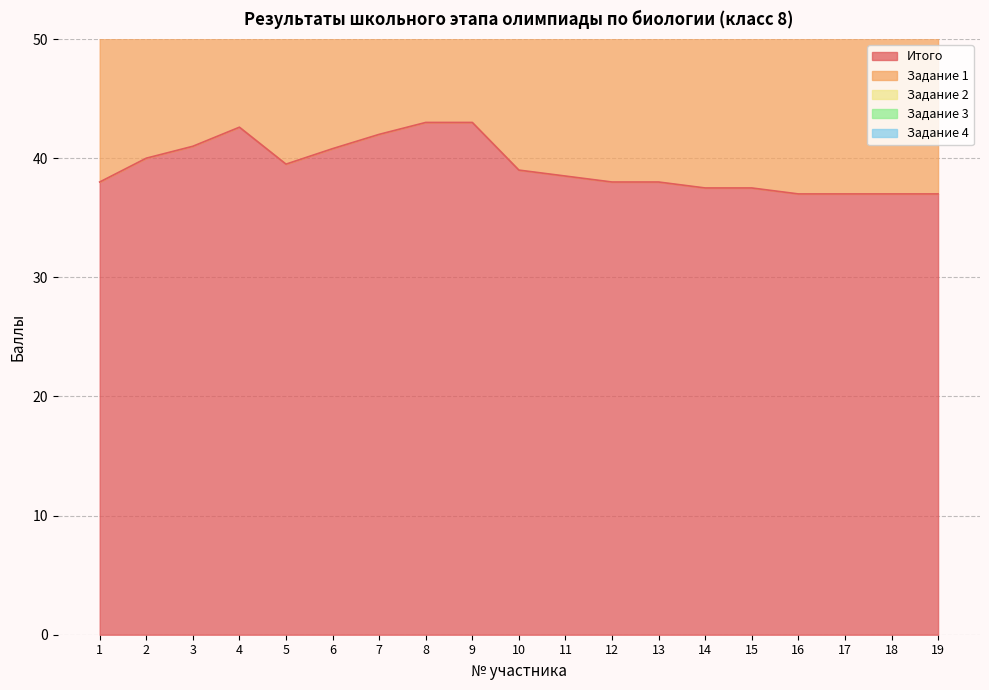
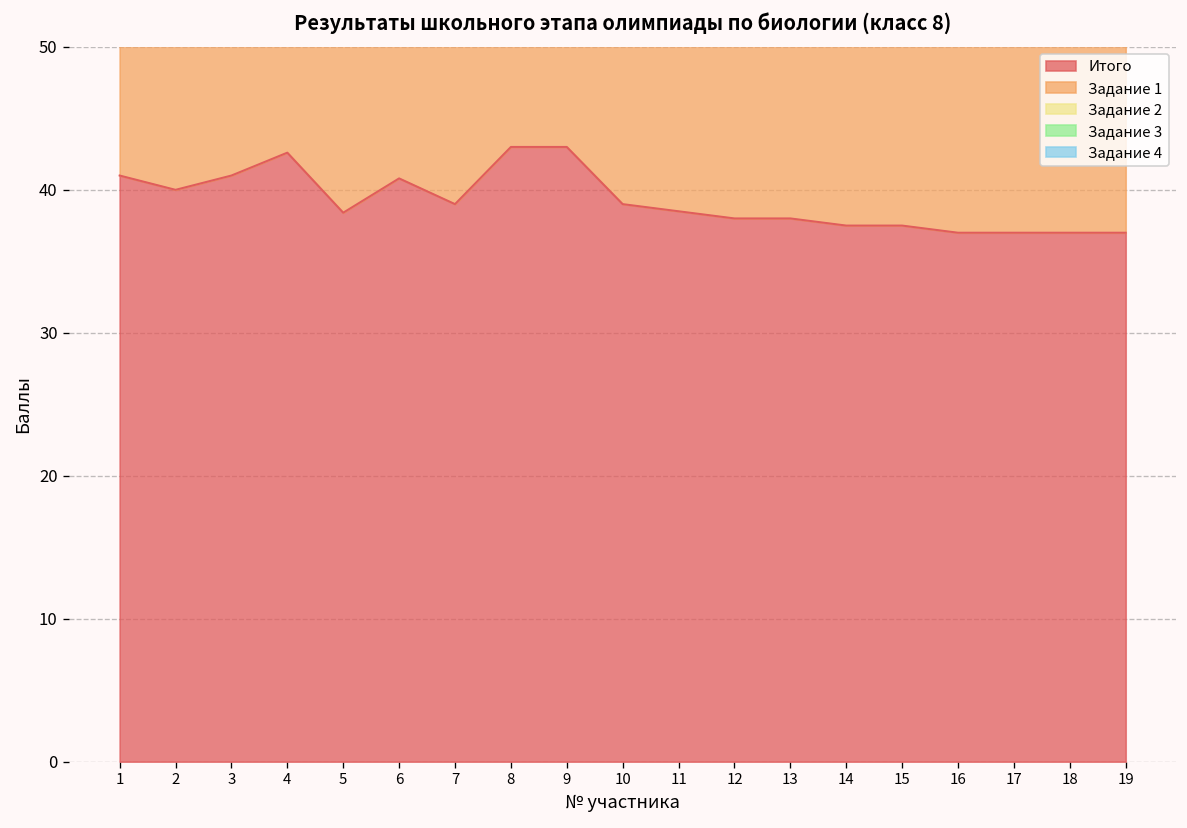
  {
    "Итого": {
-     "1": 38,
+     "1": 41,
      "2": 40.0,
      "3": 41.0,
      "4": 42.6,
-     "5": 39.5,
+     "5": 38.4,
      "6": 40.8,
-     "7": 42,
+     "7": 39,
      "8": 43.0,
      "9": 43.0,
      "10": 39.0,
      "11": 38.5,
      "12": 38.0,
      "13": 38.0,
      "14": 37.5,
      "15": 37.5,
      "16": 37.0,
      "17": 37.0,
      "18": 37.0,
      "19": 37.0
    }
  }
